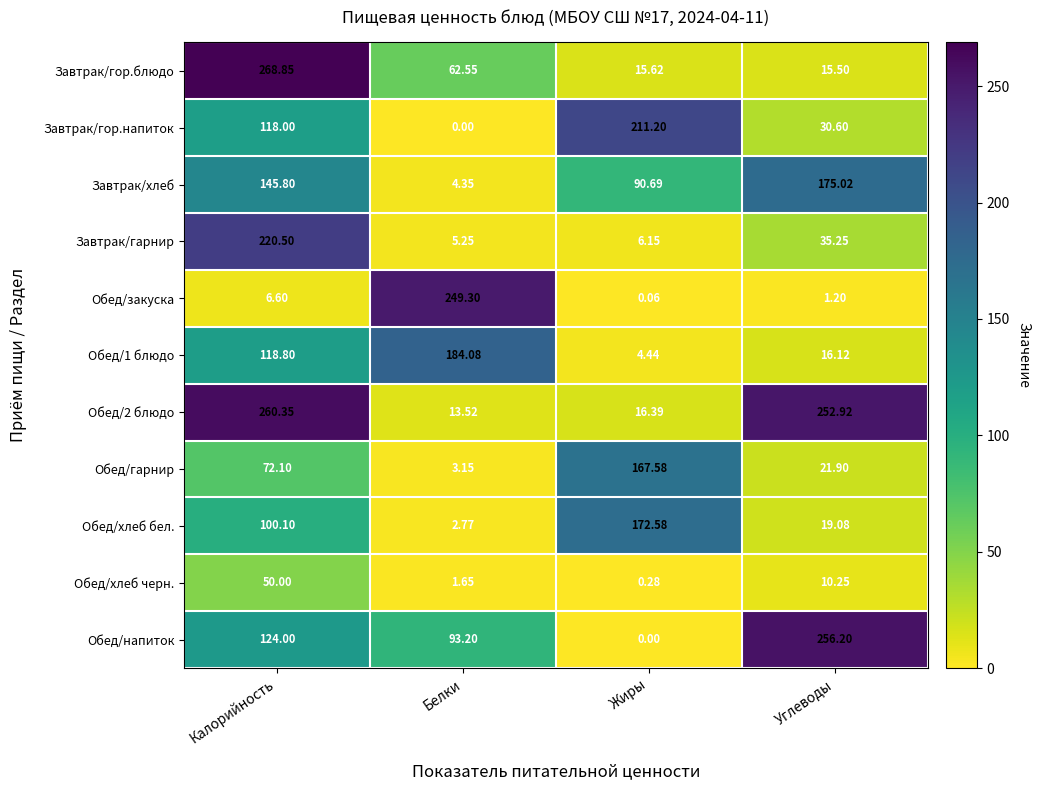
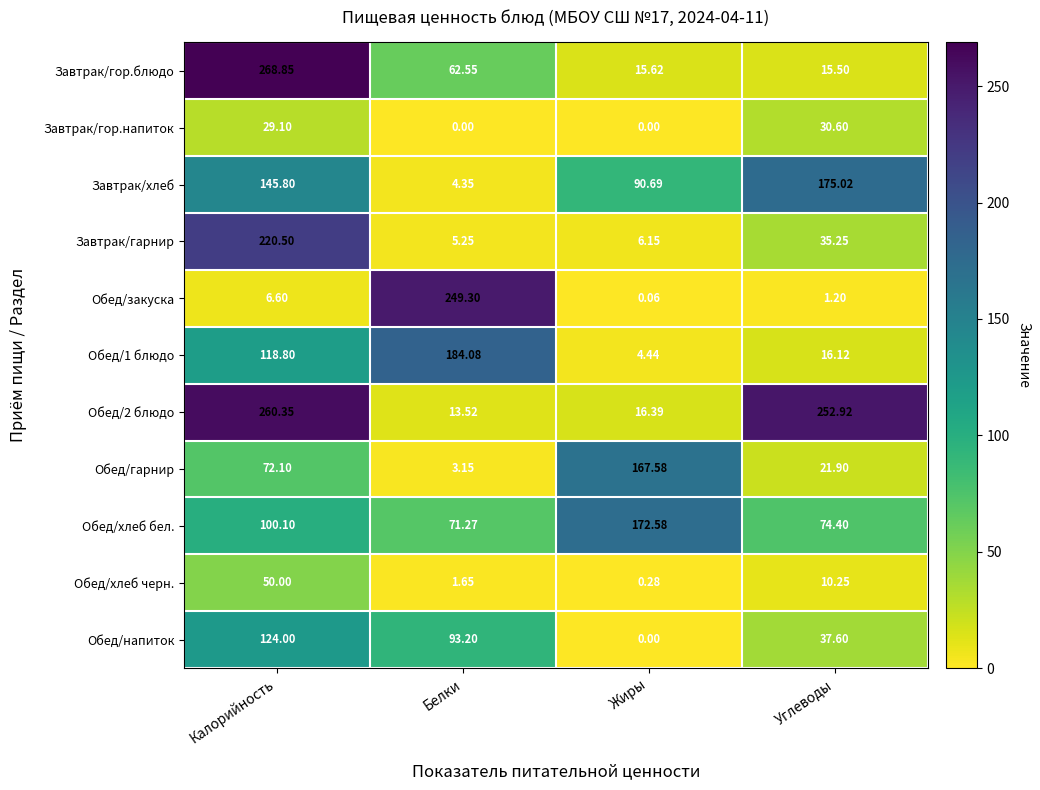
  {
    "Завтрак/гор.блюдо": {
      "Калорийность": 268.85,
      "Белки": 62.55,
      "Жиры": 15.62,
      "Углеводы": 15.50
    },
    "Завтрак/гор.напиток": {
-     "Калорийность": 118.00,
+     "Калорийность": 29.10,
      "Белки": 0.00,
-     "Жиры": 211.20,
+     "Жиры": 0.00,
      "Углеводы": 30.60
    },
    "Завтрак/хлеб": {
      "Калорийность": 145.80,
      "Белки": 4.35,
      "Жиры": 90.69,
      "Углеводы": 175.02
    },
    "Завтрак/гарнир": {
      "Калорийность": 220.50,
      "Белки": 5.25,
      "Жиры": 6.15,
      "Углеводы": 35.25
    },
    "Обед/закуска": {
      "Калорийность": 6.60,
      "Белки": 249.30,
      "Жиры": 0.06,
      "Углеводы": 1.20
    },
    "Обед/1 блюдо": {
      "Калорийность": 118.80,
      "Белки": 184.08,
      "Жиры": 4.44,
      "Углеводы": 16.12
    },
    "Обед/2 блюдо": {
      "Калорийность": 260.35,
      "Белки": 13.52,
      "Жиры": 16.39,
      "Углеводы": 252.92
    },
    "Обед/гарнир": {
      "Калорийность": 72.10,
      "Белки": 3.15,
      "Жиры": 167.58,
      "Углеводы": 21.90
    },
    "Обед/хлеб бел.": {
      "Калорийность": 100.10,
-     "Белки": 2.77,
+     "Белки": 71.27,
      "Жиры": 172.58,
-     "Углеводы": 19.08
+     "Углеводы": 74.40
    },
    "Обед/хлеб черн.": {
      "Калорийность": 50.00,
      "Белки": 1.65,
      "Жиры": 0.28,
      "Углеводы": 10.25
    },
    "Обед/напиток": {
      "Калорийность": 124.00,
      "Белки": 93.20,
      "Жиры": 0.00,
-     "Углеводы": 256.20
+     "Углеводы": 37.60
    }
  }
